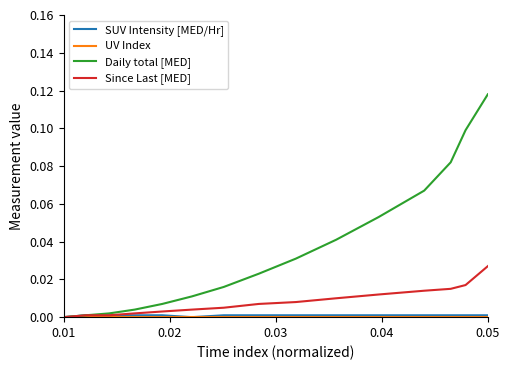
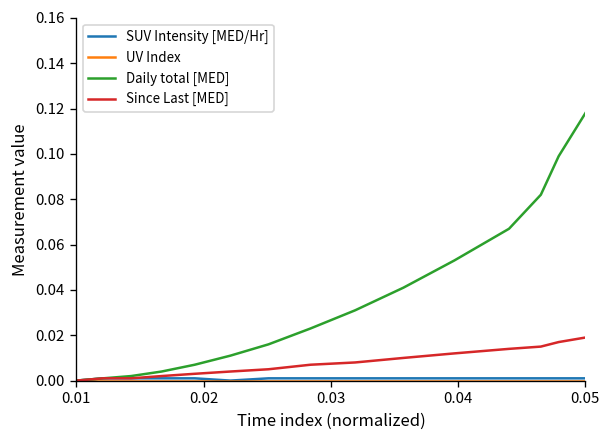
  {
    "Daily total [MED]": {
      "0.05": 0.118
    },
    "Since Last [MED]": {
-     "0.05": 0.027
+     "0.05": 0.019
    }
  }
